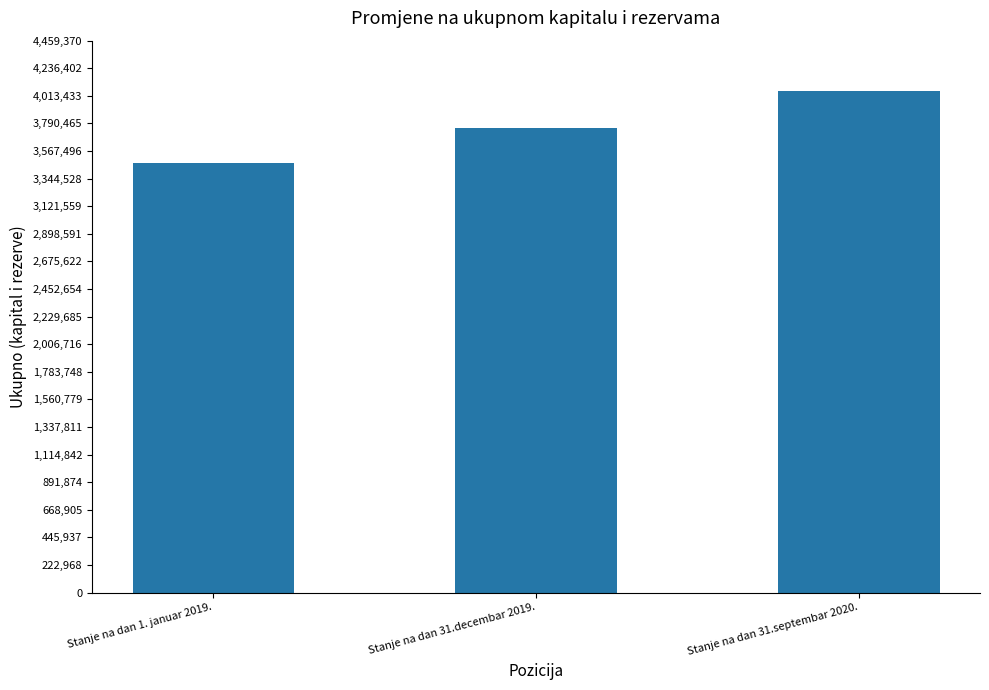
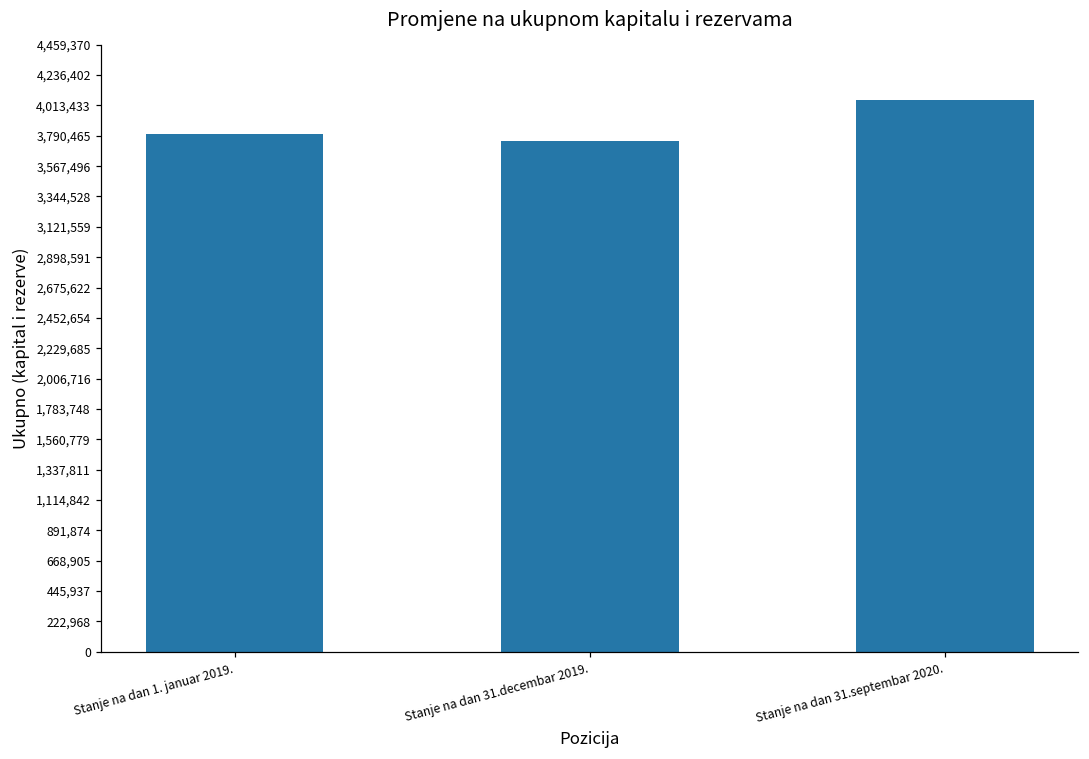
  {
-   "Stanje na dan 1. januar 2019.": "3,470,000",
+   "Stanje na dan 1. januar 2019.": "3,800,000",
    "Stanje na dan 31.decembar 2019.": "3,750,000",
    "Stanje na dan 31.septembar 2020.": "4,050,000"
  }
